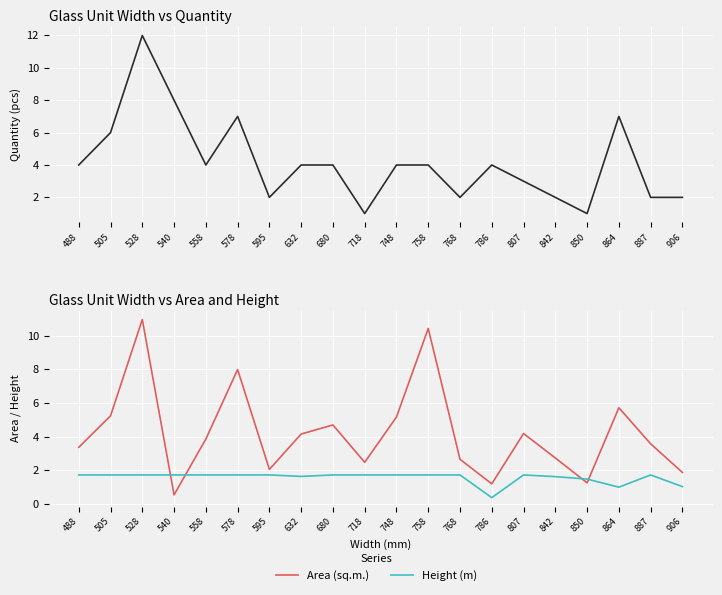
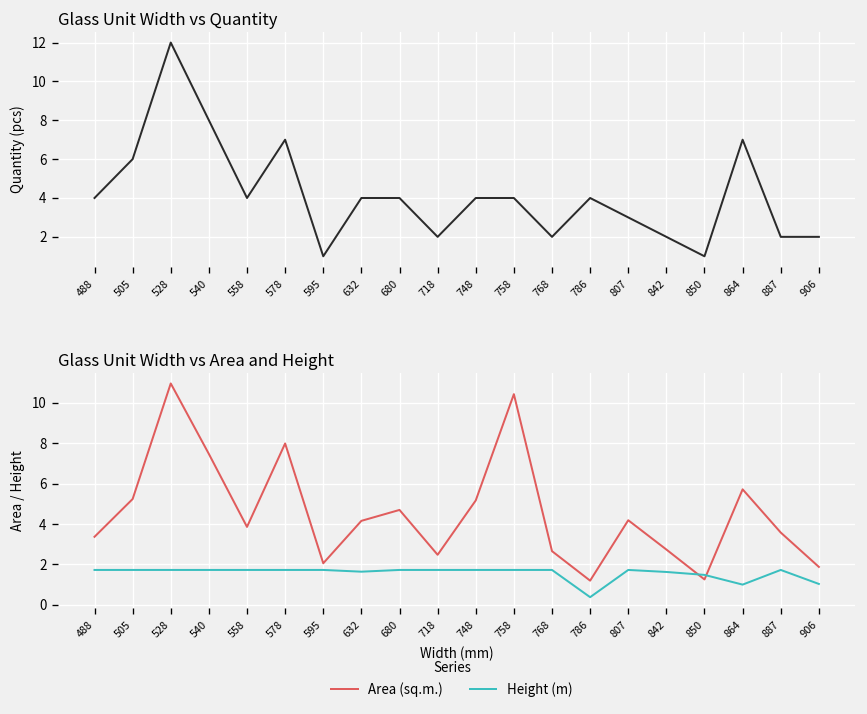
  {
    "Glass Unit Width vs Quantity": {
      "488": 4,
      "505": 6,
      "528": 12,
      "540": 8,
      "558": 4,
      "578": 7,
-     "595": 2,
+     "595": 1,
      "632": 4,
      "680": 4,
-     "718": 1,
+     "718": 2,
      "748": 4,
      "758": 4,
      "768": 2,
      "786": 4,
      "807": 3,
      "842": 2,
      "850": 1,
      "864": 7,
      "887": 2,
      "906": 2
    },
    "Glass Unit Width vs Area and Height": {
      "Area (sq.m.)": {
        "488": 3.4,
        "505": 5.2,
        "528": 11.0,
-       "540": 0.6,
+       "540": 7.5,
        "558": 3.9,
        "578": 8.0,
        "595": 2.1,
        "632": 4.2,
        "680": 4.7,
        "718": 2.5,
        "748": 5.2,
        "758": 10.4,
        "768": 2.7,
        "786": 1.2,
        "807": 4.2,
        "842": 2.7,
        "850": 1.3,
        "864": 5.7,
        "887": 3.6,
        "906": 1.9
      },
      "Height (m)": {
        "488": 1.7,
        "505": 1.7,
        "528": 1.7,
        "540": 1.7,
        "558": 1.7,
        "578": 1.7,
        "595": 1.7,
        "632": 1.6,
        "680": 1.7,
        "718": 1.7,
        "748": 1.7,
        "758": 1.7,
        "768": 1.7,
        "786": 0.4,
        "807": 1.7,
        "842": 1.6,
        "850": 1.5,
        "864": 1.0,
        "887": 1.7,
        "906": 1.0
      }
    }
  }
